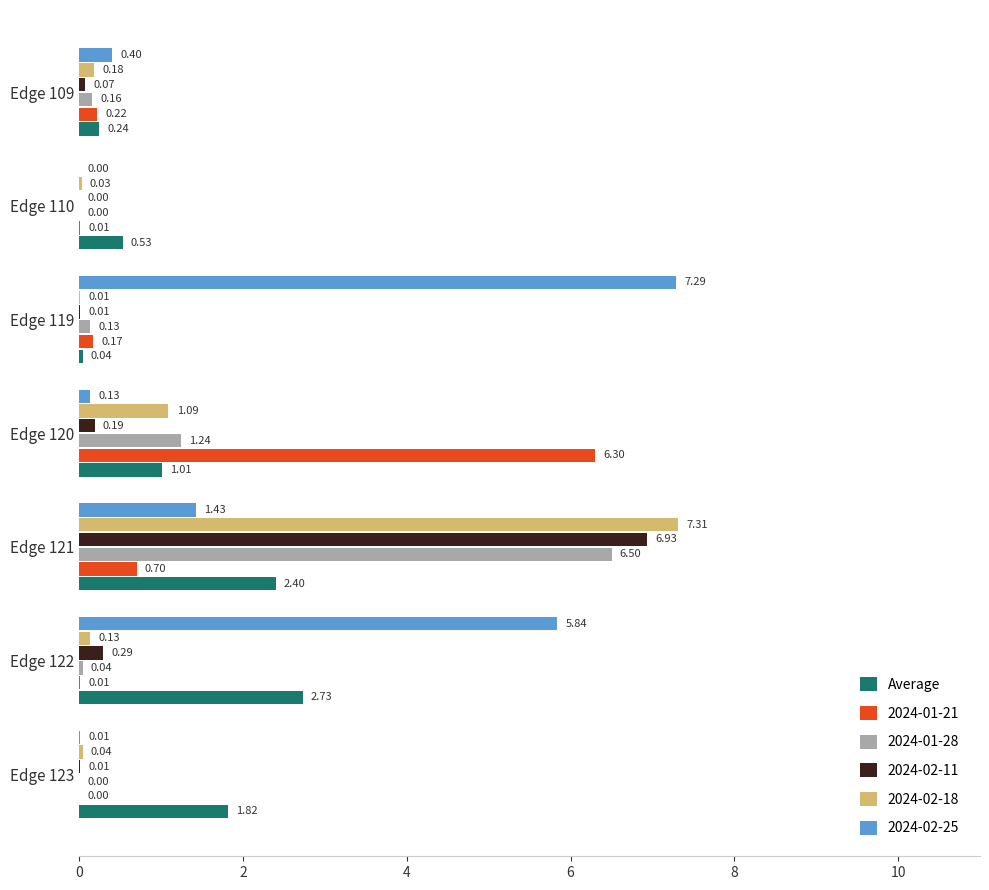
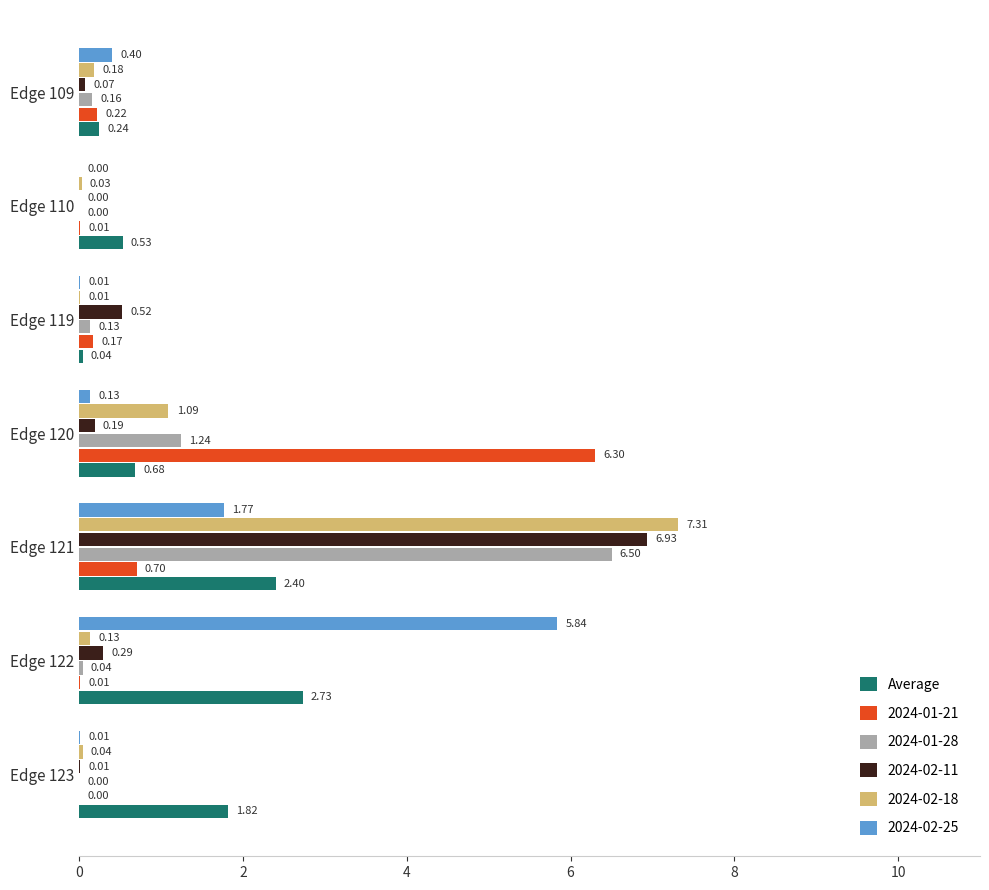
  {
    "Average": {
      "Edge 109": 0.24,
      "Edge 110": 0.53,
      "Edge 119": 0.04,
-     "Edge 120": 1.01,
+     "Edge 120": 0.68,
      "Edge 121": 2.40,
      "Edge 122": 2.73,
      "Edge 123": 1.82
    },
    "2024-01-21": {
      "Edge 109": 0.22,
      "Edge 110": 0.01,
      "Edge 119": 0.17,
      "Edge 120": 6.30,
      "Edge 121": 0.70,
      "Edge 122": 0.01,
      "Edge 123": 0.00
    },
    "2024-01-28": {
      "Edge 109": 0.16,
      "Edge 110": 0.00,
      "Edge 119": 0.13,
      "Edge 120": 1.24,
      "Edge 121": 6.50,
      "Edge 122": 0.04,
      "Edge 123": 0.00
    },
    "2024-02-11": {
      "Edge 109": 0.07,
      "Edge 110": 0.00,
-     "Edge 119": 0.01,
+     "Edge 119": 0.52,
      "Edge 120": 0.19,
      "Edge 121": 6.93,
      "Edge 122": 0.29,
      "Edge 123": 0.01
    },
    "2024-02-18": {
      "Edge 109": 0.18,
      "Edge 110": 0.03,
      "Edge 119": 0.01,
      "Edge 120": 1.09,
      "Edge 121": 7.31,
      "Edge 122": 0.13,
      "Edge 123": 0.04
    },
    "2024-02-25": {
      "Edge 109": 0.40,
      "Edge 110": 0.00,
-     "Edge 119": 7.29,
+     "Edge 119": 0.01,
      "Edge 120": 0.13,
-     "Edge 121": 1.43,
+     "Edge 121": 1.77,
      "Edge 122": 5.84,
      "Edge 123": 0.01
    }
  }
